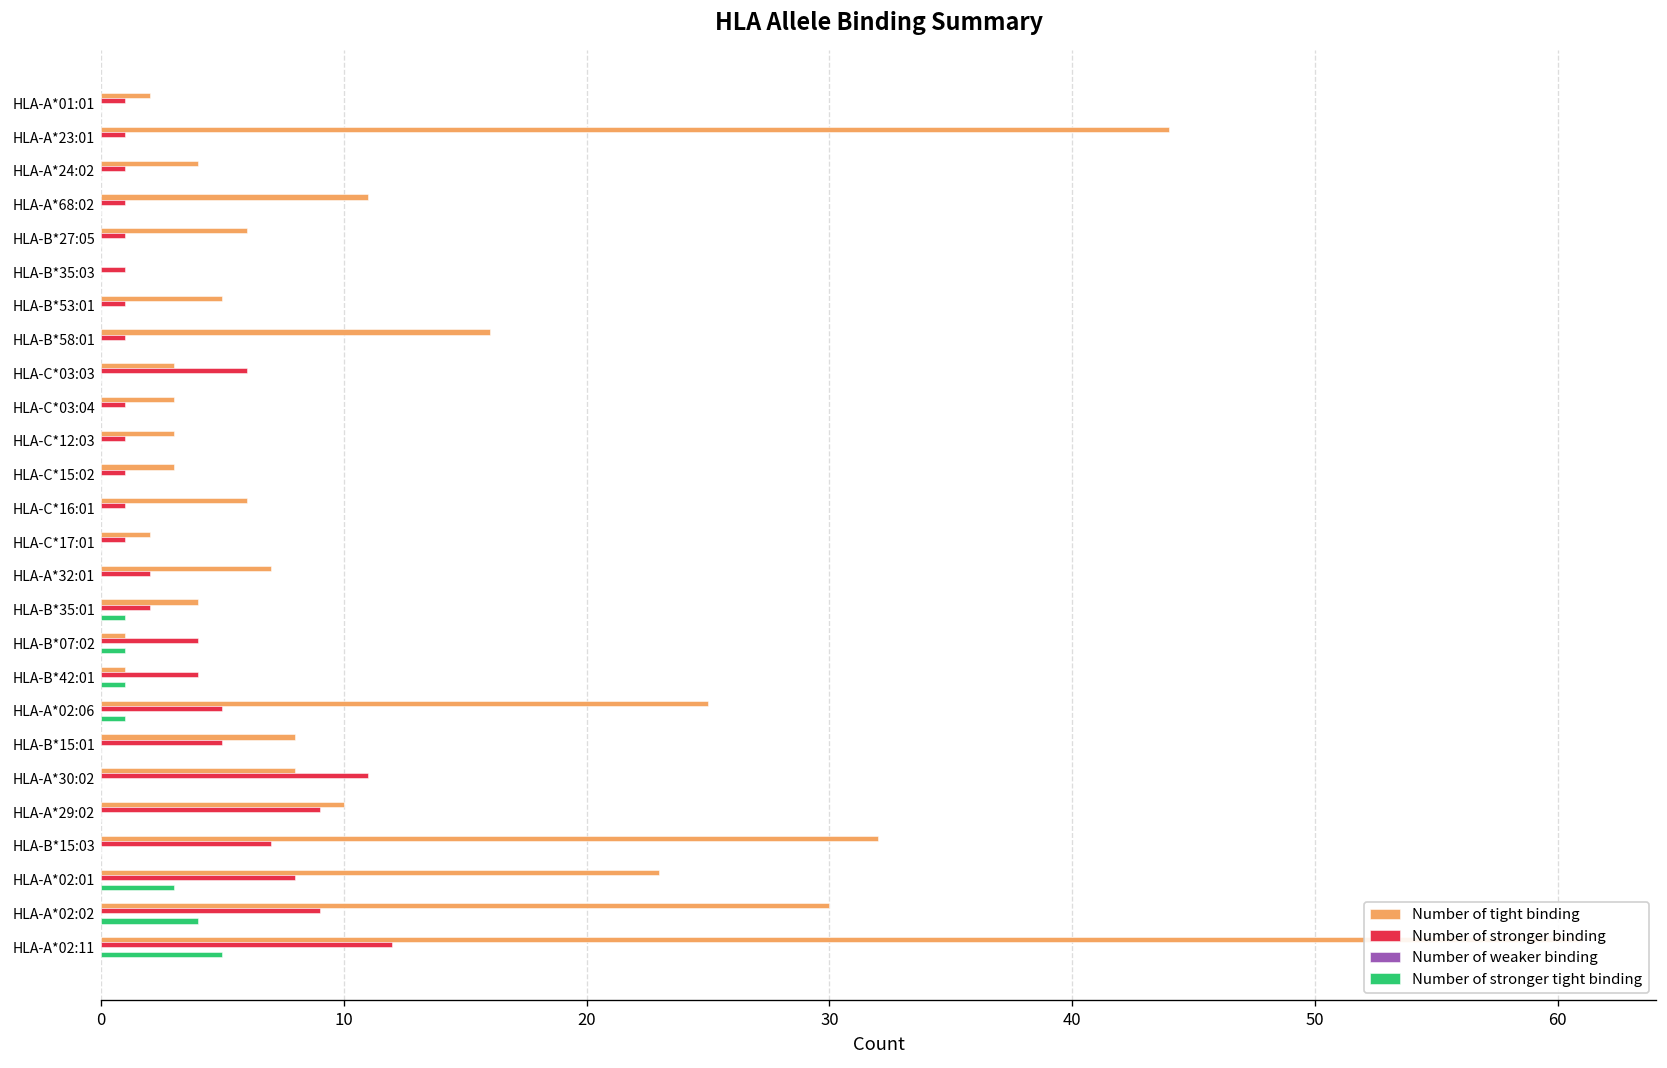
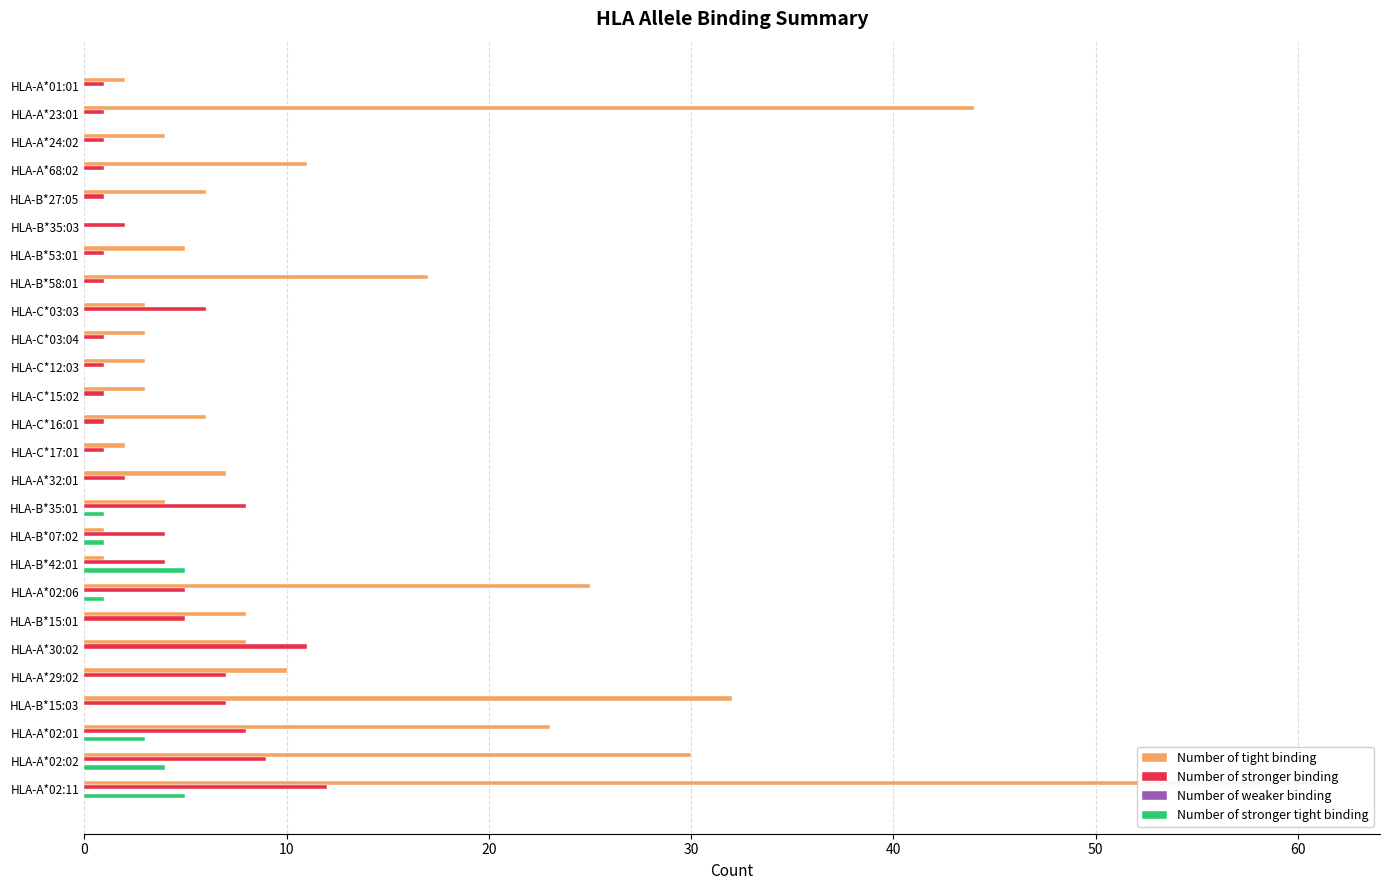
  {
    "Number of tight binding": {
      "HLA-A*01:01": 2,
      "HLA-A*23:01": 44,
      "HLA-A*24:02": 4,
      "HLA-A*68:02": 11,
      "HLA-B*27:05": 6,
      "HLA-B*35:03": 0,
      "HLA-B*53:01": 5,
-     "HLA-B*58:01": 16,
+     "HLA-B*58:01": 17,
      "HLA-C*03:03": 3,
      "HLA-C*03:04": 3,
      "HLA-C*12:03": 3,
      "HLA-C*15:02": 3,
      "HLA-C*16:01": 6,
      "HLA-C*17:01": 2,
      "HLA-A*32:01": 7,
      "HLA-B*35:01": 4,
      "HLA-B*07:02": 1,
      "HLA-B*42:01": 1,
      "HLA-A*02:06": 25,
      "HLA-B*15:01": 8,
      "HLA-A*30:02": 8,
      "HLA-A*29:02": 10,
      "HLA-B*15:03": 32,
      "HLA-A*02:01": 23,
      "HLA-A*02:02": 30
    },
    "Number of stronger binding": {
      "HLA-A*01:01": 1,
      "HLA-A*23:01": 1,
      "HLA-A*24:02": 1,
      "HLA-A*68:02": 1,
      "HLA-B*27:05": 1,
-     "HLA-B*35:03": 1,
+     "HLA-B*35:03": 2,
      "HLA-B*53:01": 1,
      "HLA-B*58:01": 1,
      "HLA-C*03:03": 6,
      "HLA-C*03:04": 1,
      "HLA-C*12:03": 1,
      "HLA-C*15:02": 1,
      "HLA-C*16:01": 1,
      "HLA-C*17:01": 1,
      "HLA-A*32:01": 2,
-     "HLA-B*35:01": 2,
+     "HLA-B*35:01": 8,
      "HLA-B*07:02": 4,
      "HLA-B*42:01": 4,
      "HLA-A*02:06": 5,
      "HLA-B*15:01": 5,
      "HLA-A*30:02": 11,
-     "HLA-A*29:02": 9,
+     "HLA-A*29:02": 7,
      "HLA-B*15:03": 7,
      "HLA-A*02:01": 8,
      "HLA-A*02:02": 9,
      "HLA-A*02:11": 12
    },
    "Number of weaker binding": {
      "HLA-A*01:01": 0,
      "HLA-A*23:01": 0,
      "HLA-A*24:02": 0,
      "HLA-A*68:02": 0,
      "HLA-B*27:05": 0,
      "HLA-B*35:03": 0,
      "HLA-B*53:01": 0,
      "HLA-B*58:01": 0,
      "HLA-C*03:03": 0,
      "HLA-C*03:04": 0,
      "HLA-C*12:03": 0,
      "HLA-C*15:02": 0,
      "HLA-C*16:01": 0,
      "HLA-C*17:01": 0,
      "HLA-A*32:01": 0,
      "HLA-B*35:01": 0,
      "HLA-B*07:02": 0,
      "HLA-B*42:01": 0,
      "HLA-A*02:06": 0,
      "HLA-B*15:01": 0,
      "HLA-A*30:02": 0,
      "HLA-A*29:02": 0,
      "HLA-B*15:03": 0,
      "HLA-A*02:01": 0,
      "HLA-A*02:02": 0,
      "HLA-A*02:11": 0
    },
    "Number of stronger tight binding": {
      "HLA-A*01:01": 0,
      "HLA-A*23:01": 0,
      "HLA-A*24:02": 0,
      "HLA-A*68:02": 0,
      "HLA-B*27:05": 0,
      "HLA-B*35:03": 0,
      "HLA-B*53:01": 0,
      "HLA-B*58:01": 0,
      "HLA-C*03:03": 0,
      "HLA-C*03:04": 0,
      "HLA-C*12:03": 0,
      "HLA-C*15:02": 0,
      "HLA-C*16:01": 0,
      "HLA-C*17:01": 0,
      "HLA-A*32:01": 0,
      "HLA-B*35:01": 1,
      "HLA-B*07:02": 1,
-     "HLA-B*42:01": 1,
+     "HLA-B*42:01": 5,
      "HLA-A*02:06": 1,
      "HLA-B*15:01": 0,
      "HLA-A*30:02": 0,
      "HLA-A*29:02": 0,
      "HLA-B*15:03": 0,
      "HLA-A*02:01": 3,
      "HLA-A*02:02": 4,
      "HLA-A*02:11": 5
    }
  }
